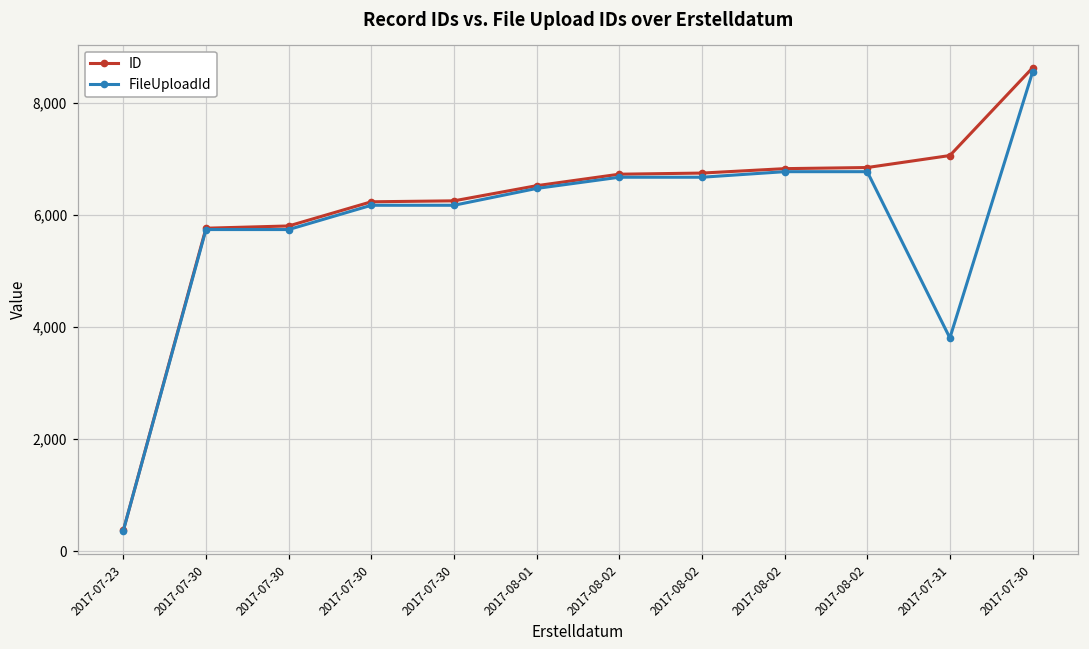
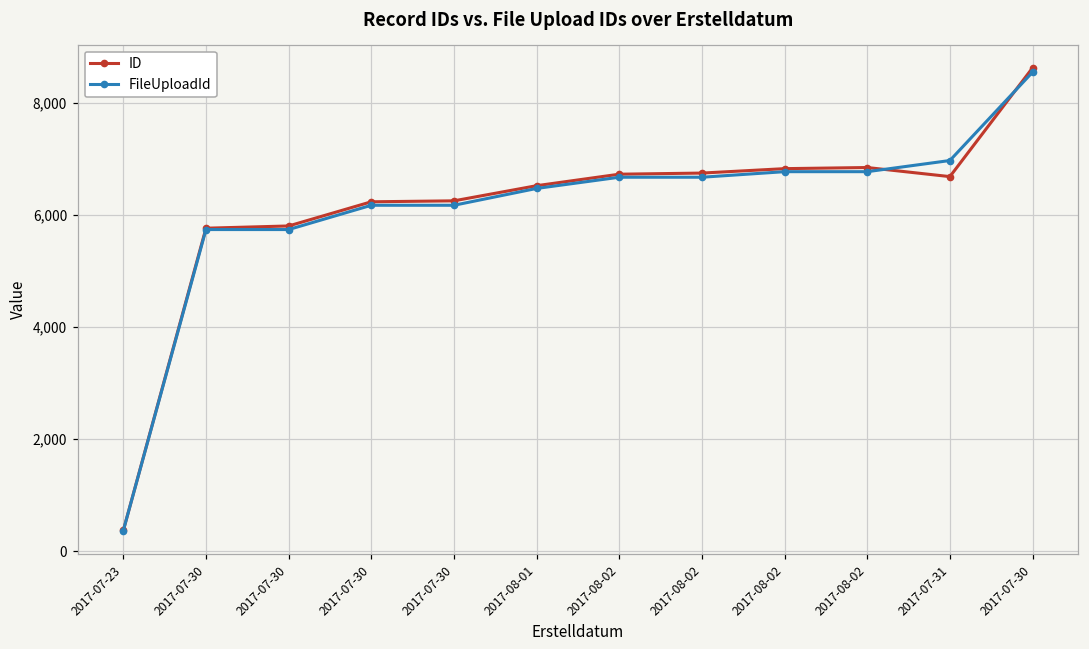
  {
    "ID": {
-     "2017-07-31": "7,100"
+     "2017-07-31": "6,700"
    },
    "FileUploadId": {
-     "2017-07-31": "3,800"
+     "2017-07-31": "7,000"
    }
  }
